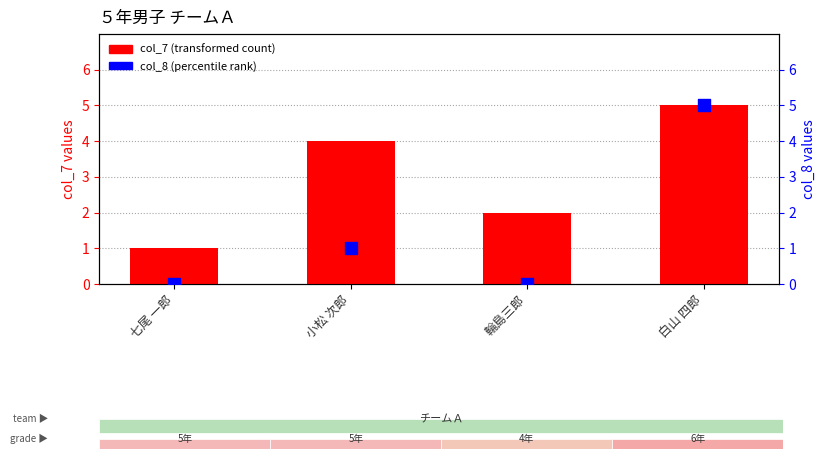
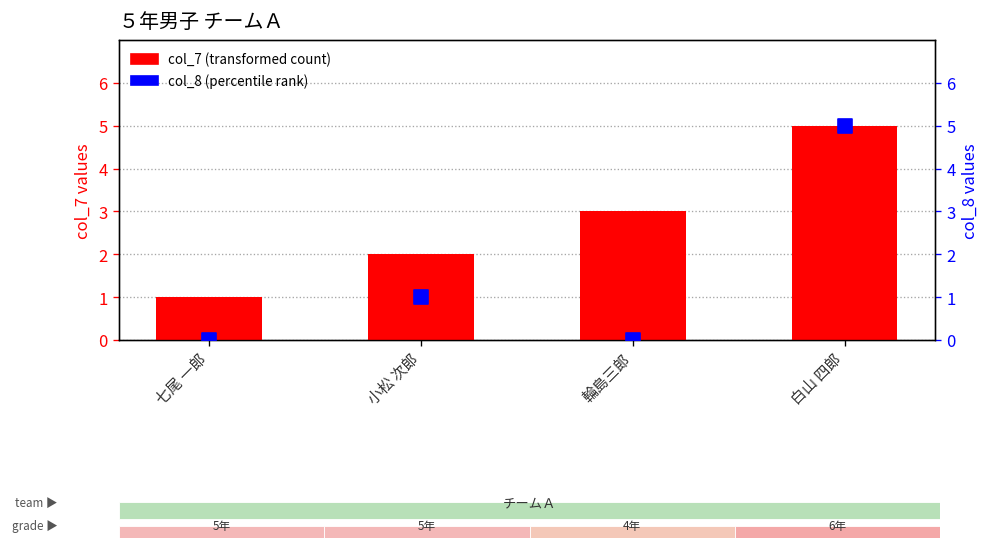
  {
    "５年男子 チームＡ": {
      "col_7 (transformed count)": {
        "七尾 一郎": 1,
-       "小松 次郎": 4,
-       "輪島三郎": 2,
+       "小松 次郎": 2,
+       "輪島三郎": 3,
        "白山 四郎": 5
      }
    }
  }
